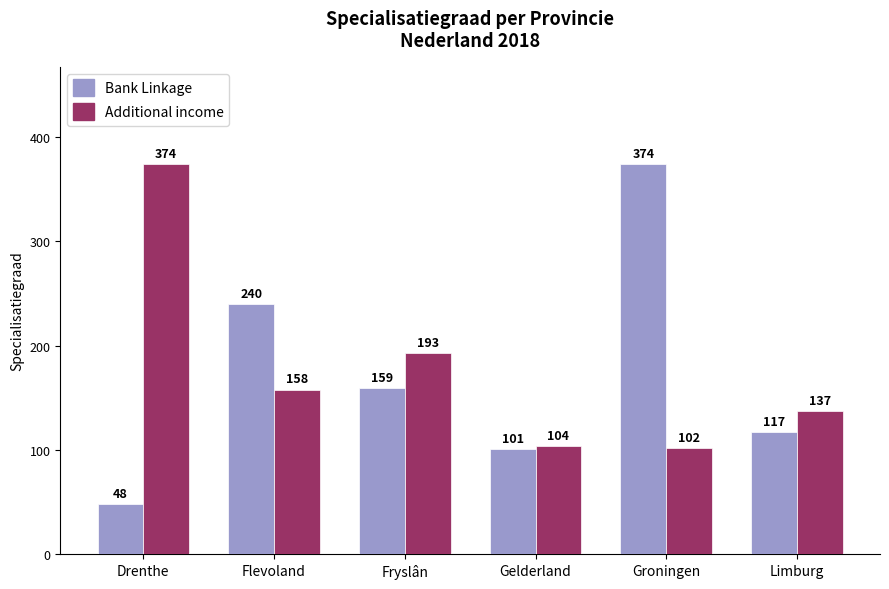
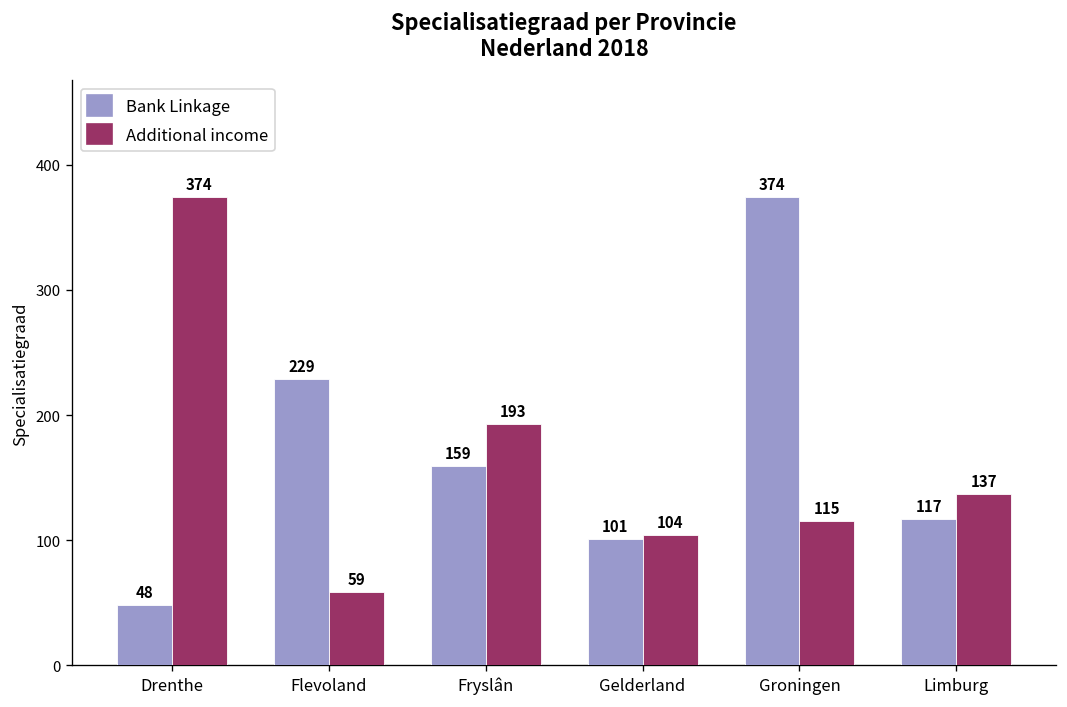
  {
    "Bank Linkage": {
      "Drenthe": 48,
-     "Flevoland": 240,
+     "Flevoland": 229,
      "Fryslân": 159,
      "Gelderland": 101,
      "Groningen": 374,
      "Limburg": 117
    },
    "Additional income": {
      "Drenthe": 374,
-     "Flevoland": 158,
+     "Flevoland": 59,
      "Fryslân": 193,
      "Gelderland": 104,
-     "Groningen": 102,
+     "Groningen": 115,
      "Limburg": 137
    }
  }
